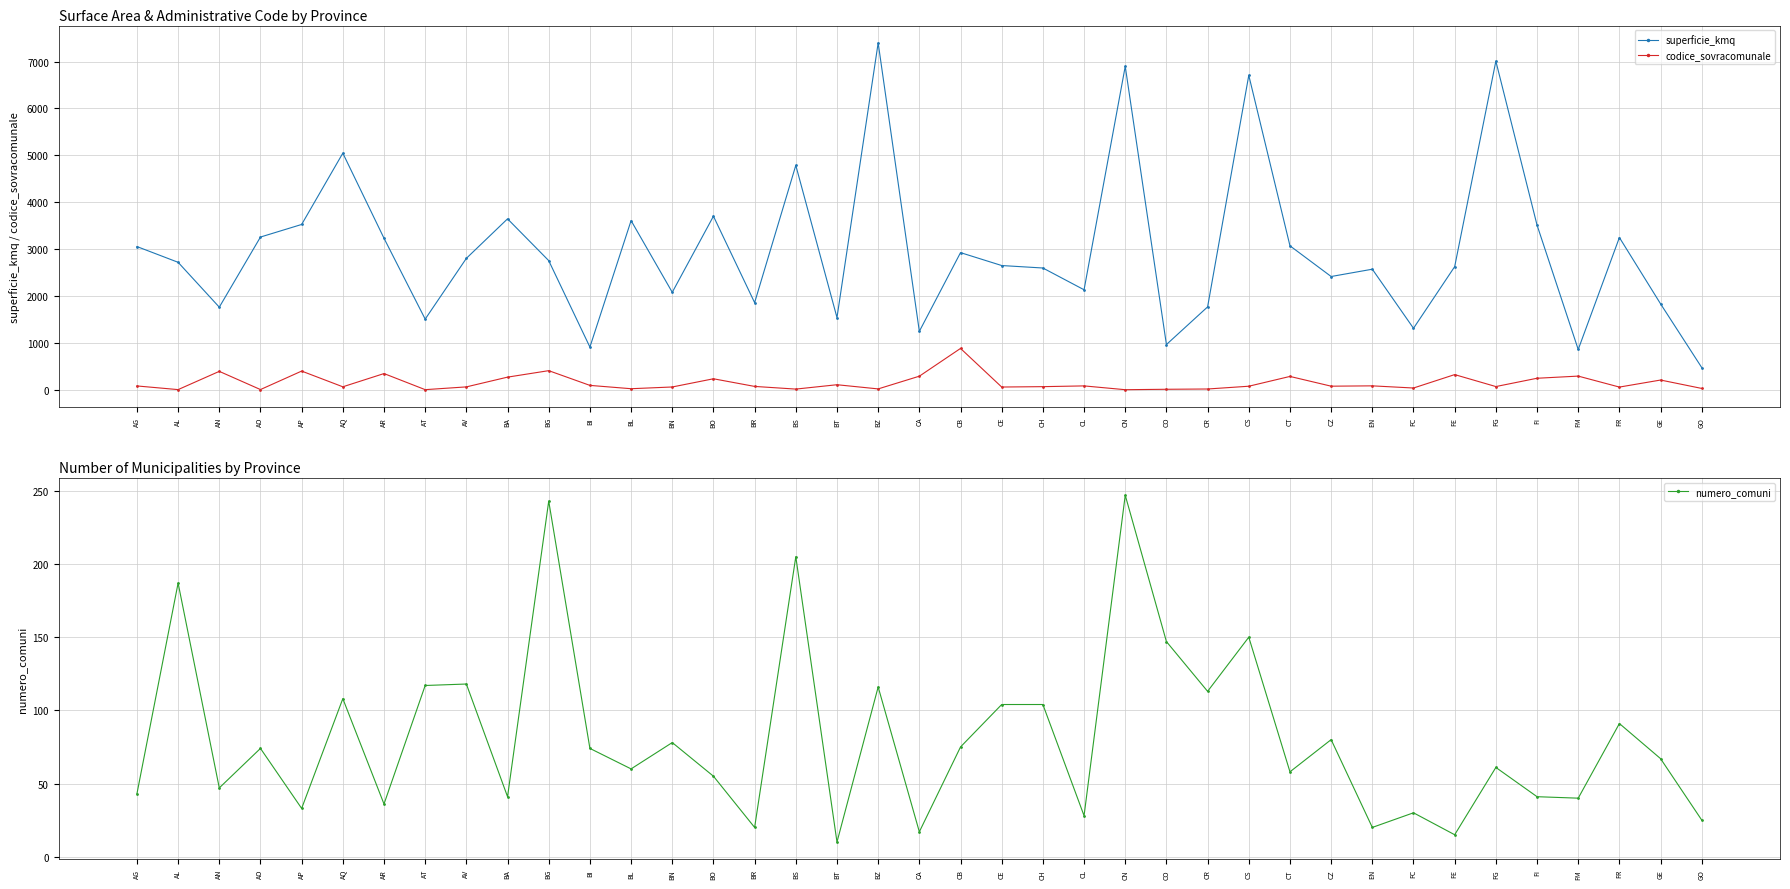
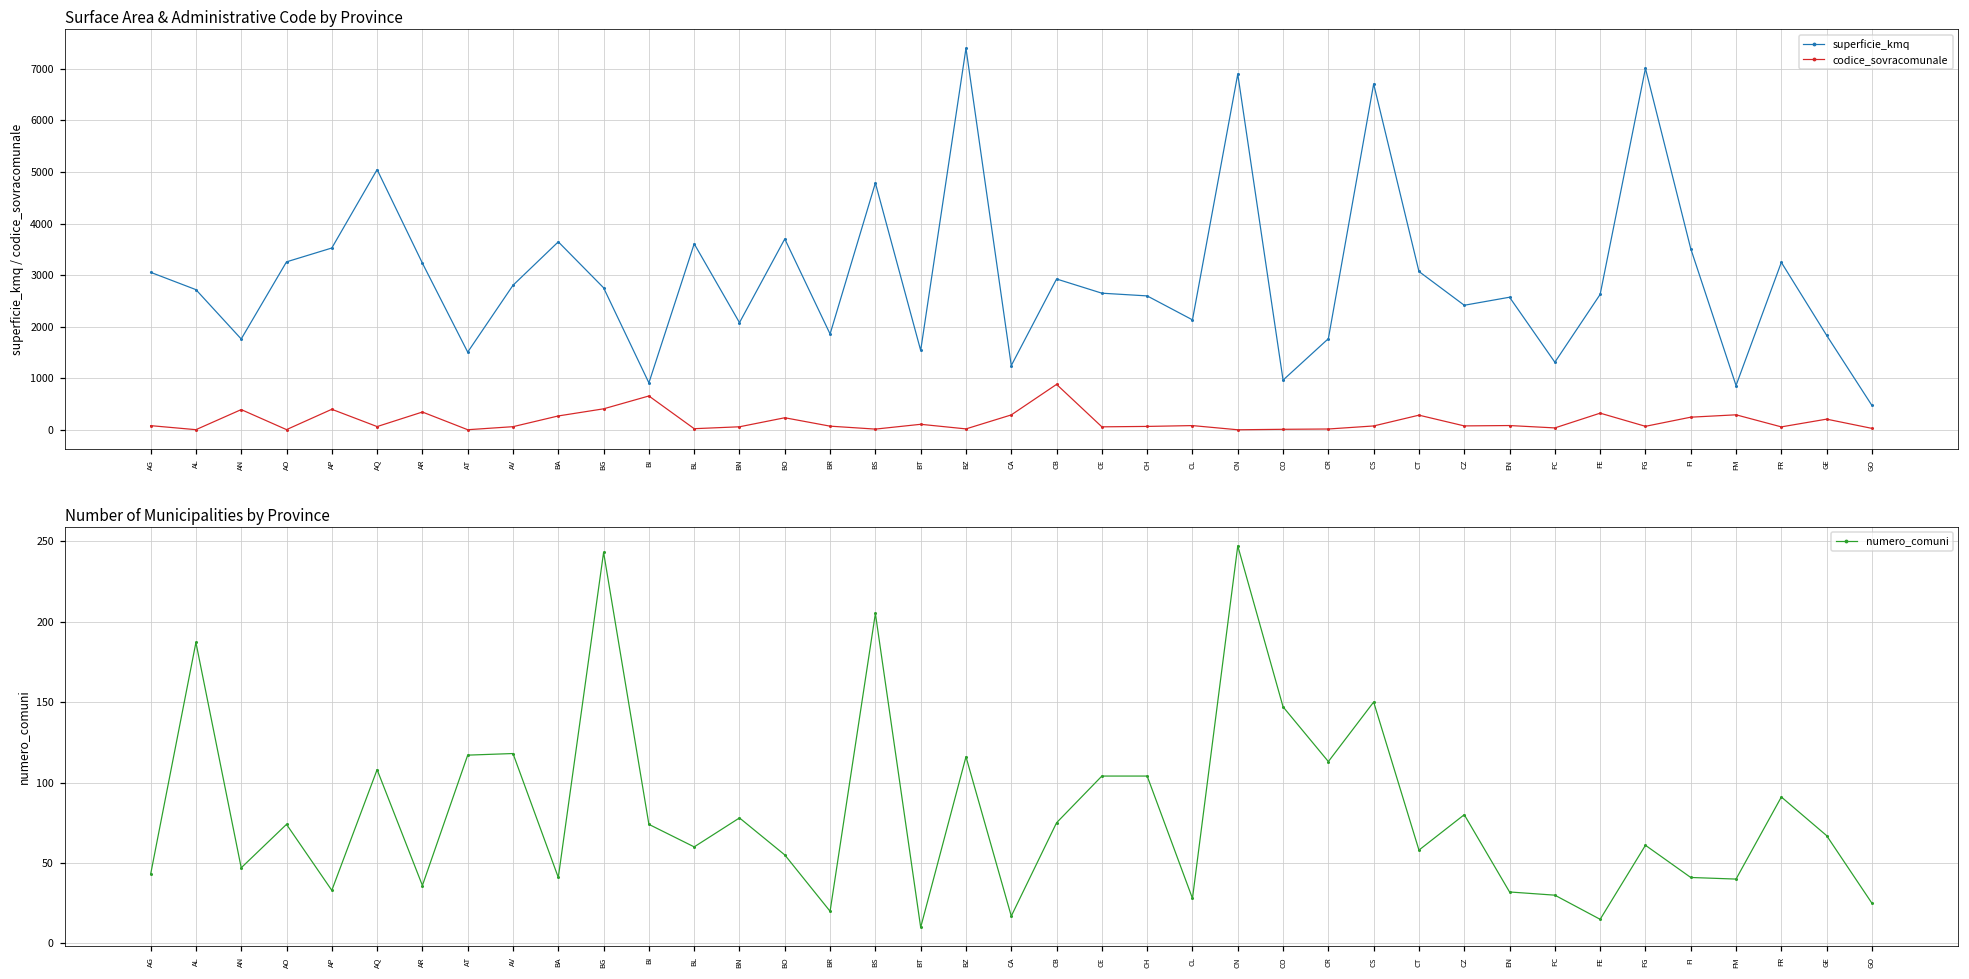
  {
    "Surface Area & Administrative Code by Province": {
      "superficie_kmq": {
        "AG": 3100,
        "AL": 2700,
        "AN": 1800,
        "AO": 3300,
        "AP": 3500,
        "AQ": 5000,
        "AR": 3200,
        "AT": 1500,
        "AV": 2800,
        "BA": 3600,
        "BG": 2800,
        "BI": 900,
        "BL": 3600,
        "BN": 2100,
        "BO": 3700,
        "BR": 1900,
        "BS": 4800,
        "BT": 1500,
        "BZ": 7400,
        "CA": 1200,
        "CB": 2900,
        "CE": 2700,
        "CH": 2600,
        "CL": 2100,
        "CN": 6900,
        "CO": 1000,
        "CR": 1800,
        "CS": 6700,
        "CT": 3100,
        "CZ": 2400,
        "EN": 2600,
        "FC": 1300,
        "FE": 2600,
        "FG": 7000,
        "FI": 3500,
        "FM": 900,
        "FR": 3200,
        "GE": 1800,
        "GO": 500
      },
      "codice_sovracomunale": {
        "AG": 100,
        "AL": 0,
        "AN": 400,
        "AO": 0,
        "AP": 400,
        "AQ": 100,
        "AR": 300,
        "AT": 0,
        "AV": 100,
        "BA": 300,
        "BG": 400,
-       "BI": 100,
+       "BI": 700,
        "BL": 0,
        "BN": 100,
        "BO": 200,
        "BR": 100,
        "BS": 0,
        "BT": 100,
        "BZ": 0,
        "CA": 300,
        "CB": 900,
        "CE": 100,
        "CH": 100,
        "CL": 100,
        "CN": 0,
        "CO": 0,
        "CR": 0,
        "CS": 100,
        "CT": 300,
        "CZ": 100,
        "EN": 100,
        "FC": 0,
        "FE": 300,
        "FG": 100,
        "FI": 200,
        "FM": 300,
        "FR": 100,
        "GE": 200,
        "GO": 0
      }
    },
    "Number of Municipalities by Province": {
      "AG": 43,
      "AL": 187,
      "AN": 47,
      "AO": 74,
      "AP": 33,
      "AQ": 108,
      "AR": 36,
      "AT": 117,
      "AV": 118,
      "BA": 41,
      "BG": 243,
      "BI": 74,
      "BL": 60,
      "BN": 78,
      "BO": 55,
      "BR": 20,
      "BS": 205,
      "BT": 10,
      "BZ": 116,
      "CA": 17,
      "CB": 75,
      "CE": 104,
      "CH": 104,
      "CL": 28,
      "CN": 247,
      "CO": 147,
      "CR": 113,
      "CS": 150,
      "CT": 58,
      "CZ": 80,
-     "EN": 20,
+     "EN": 32,
      "FC": 30,
      "FE": 15,
      "FG": 61,
      "FI": 41,
      "FM": 40,
      "FR": 91,
      "GE": 67,
      "GO": 25
    }
  }
